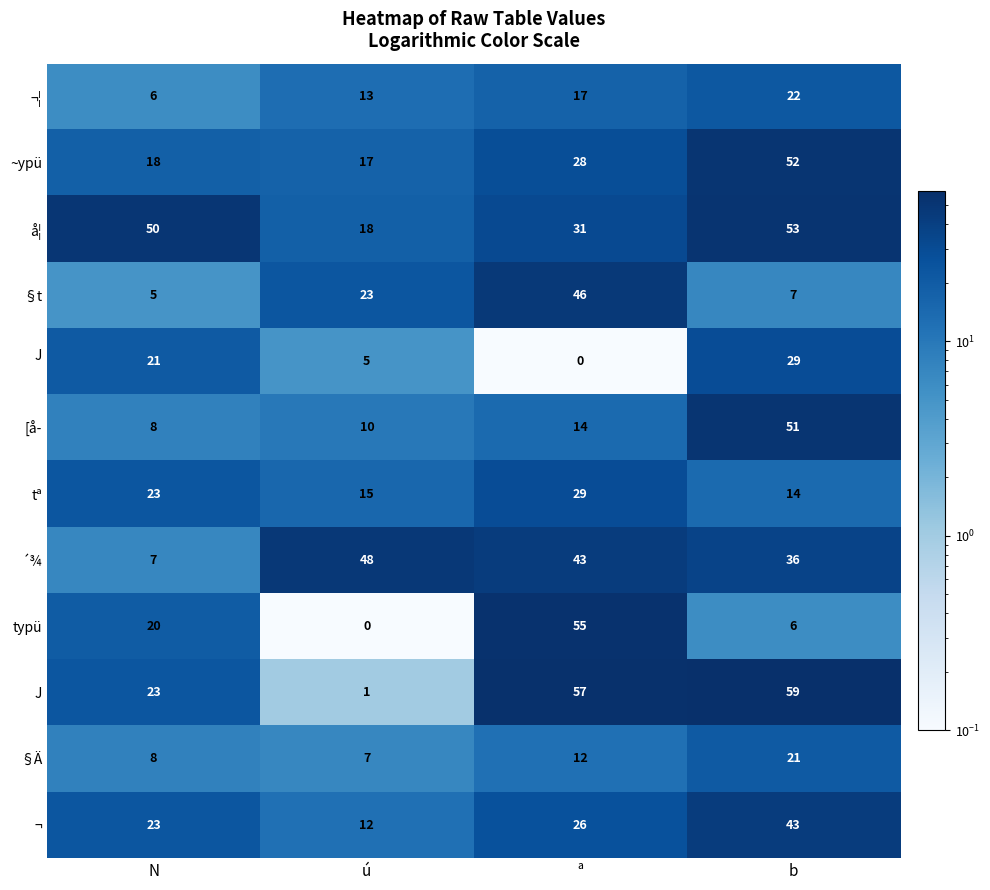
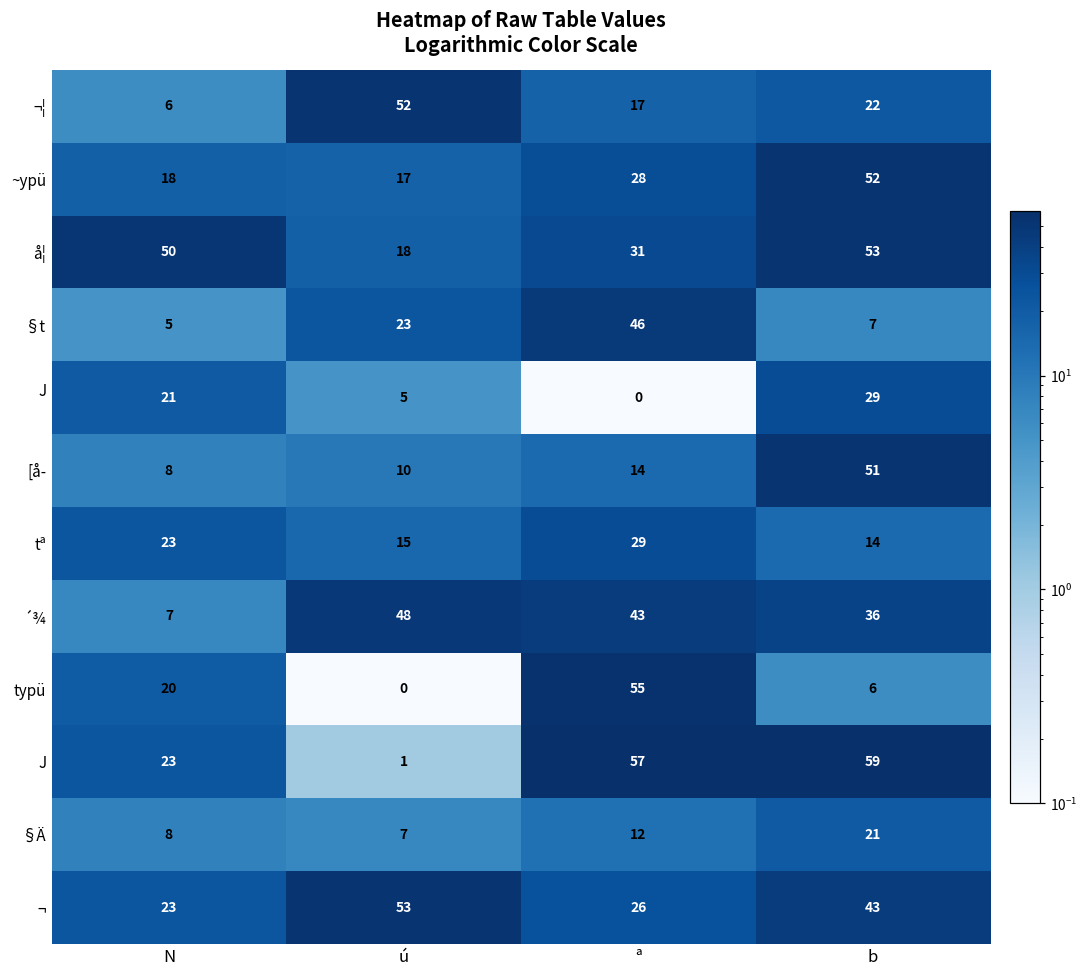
  {
    "¬¦": {
      "N": 6,
-     "ú": 13,
+     "ú": 52,
      "ª": 17,
      "b": 22
    },
    "~ypü": {
      "N": 18,
      "ú": 17,
      "ª": 28,
      "b": 52
    },
    "å¦": {
      "N": 50,
      "ú": 18,
      "ª": 31,
      "b": 53
    },
    "§t": {
      "N": 5,
      "ú": 23,
      "ª": 46,
      "b": 7
    },
    "[å­": {
      "N": 8,
      "ú": 10,
      "ª": 14,
      "b": 51
    },
    "tª": {
      "N": 23,
      "ú": 15,
      "ª": 29,
      "b": 14
    },
    "´¾": {
      "N": 7,
      "ú": 48,
      "ª": 43,
      "b": 36
    },
    "typü": {
      "N": 20,
      "ú": 0,
      "ª": 55,
      "b": 6
    },
    "§Ä": {
      "N": 8,
      "ú": 7,
      "ª": 12,
      "b": 21
    },
    "¬": {
      "N": 23,
-     "ú": 12,
+     "ú": 53,
      "ª": 26,
      "b": 43
    }
  }
